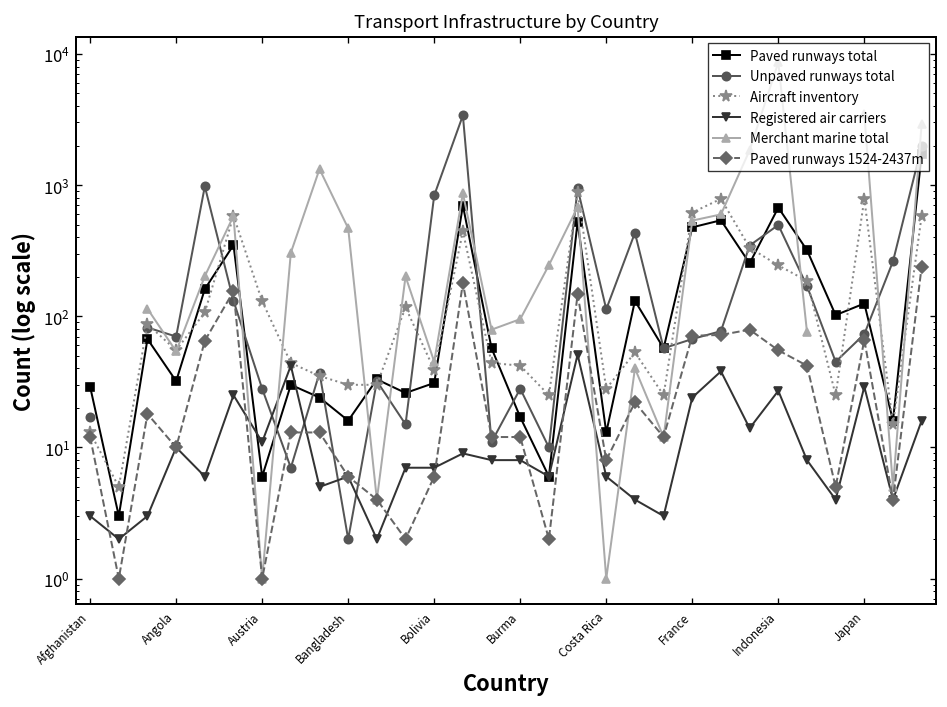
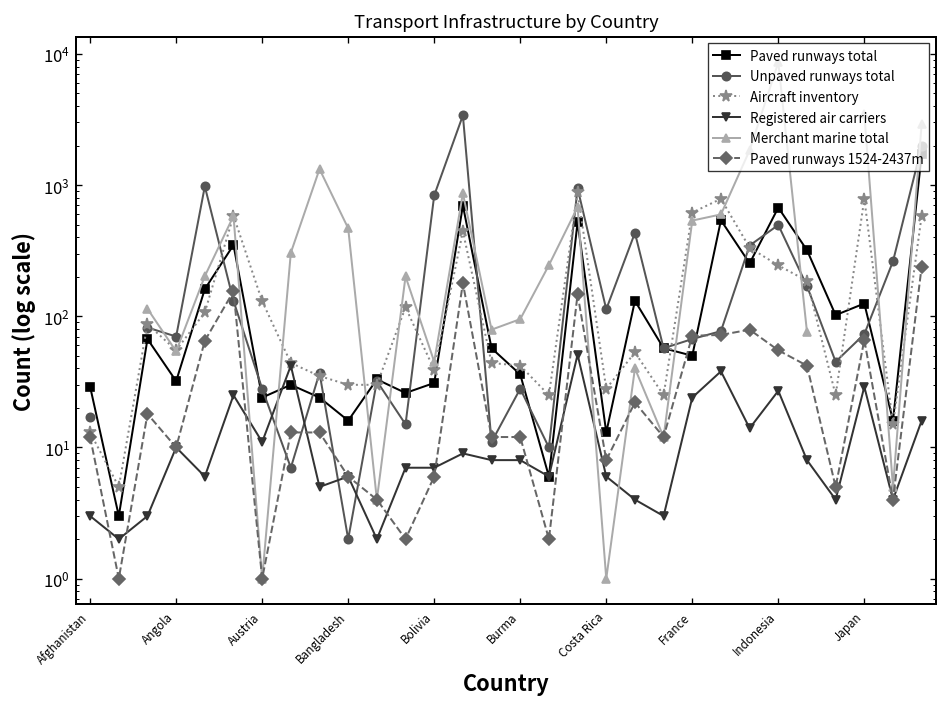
  {
    "Paved runways total": {
      "Afghanistan": 29,
      "Angola": 32,
-     "Austria": 6,
+     "Austria": 24,
      "Bangladesh": 16,
      "Bolivia": 31,
-     "Burma": 17,
+     "Burma": 36,
      "Costa Rica": 13,
-     "France": 500,
+     "France": 50,
      "Indonesia": 700,
      "Japan": 130
    }
  }
